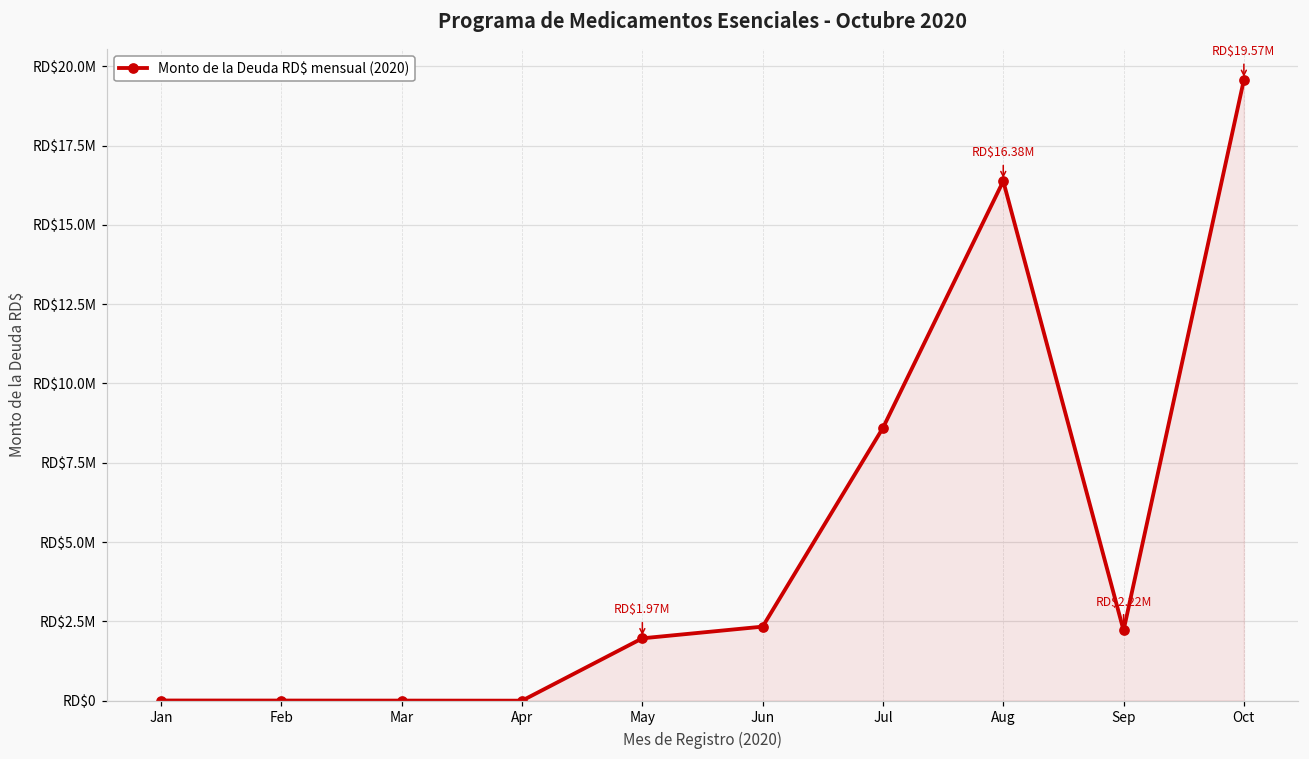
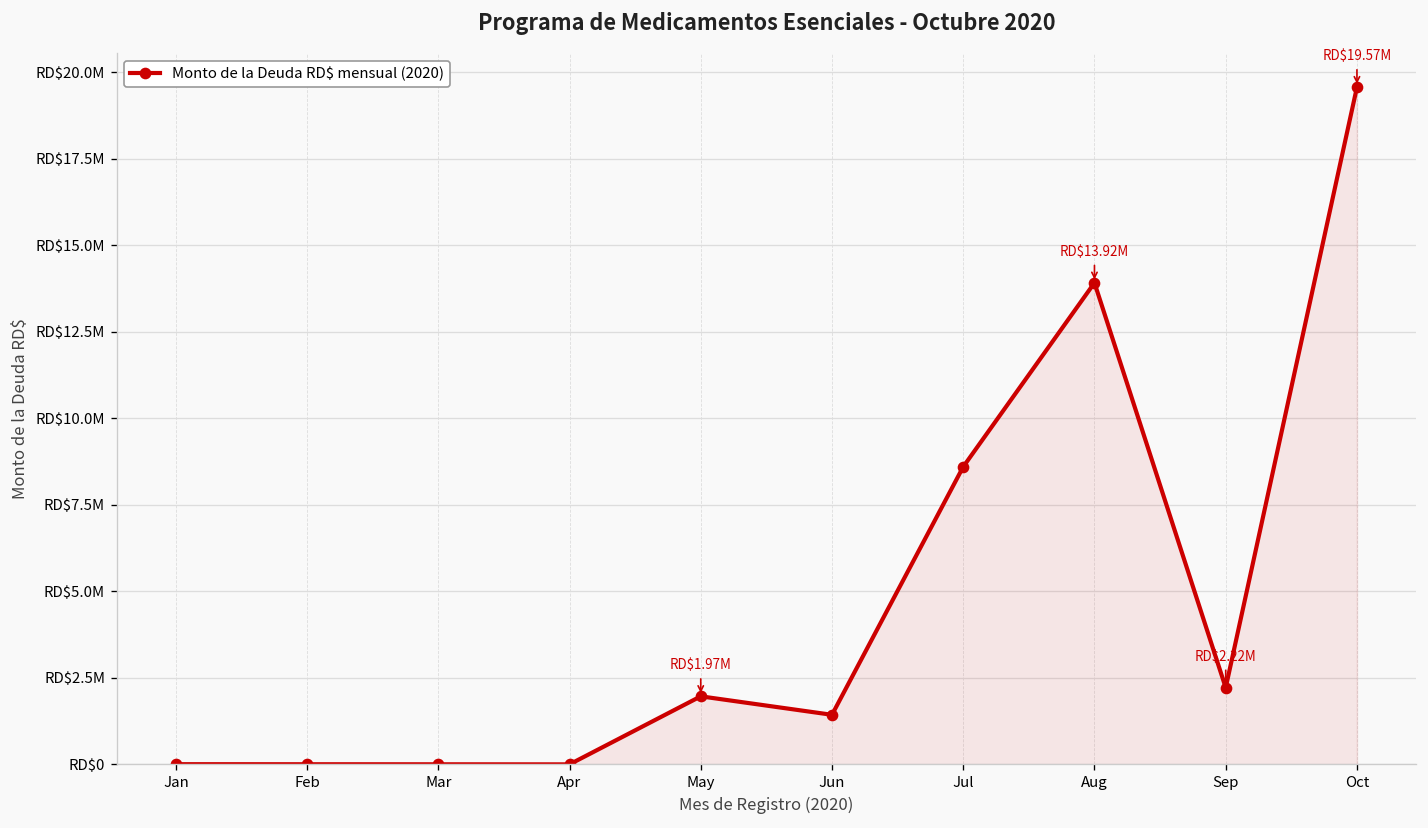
  {
    "May": "$1.97M",
-   "Jun": "RD$2300000",
-   "Aug": "$16.38M",
+   "Jun": "RD$1400000",
+   "Aug": "$13.92M",
    "Sep": "$2.22M",
    "Oct": "$19.57M"
  }
